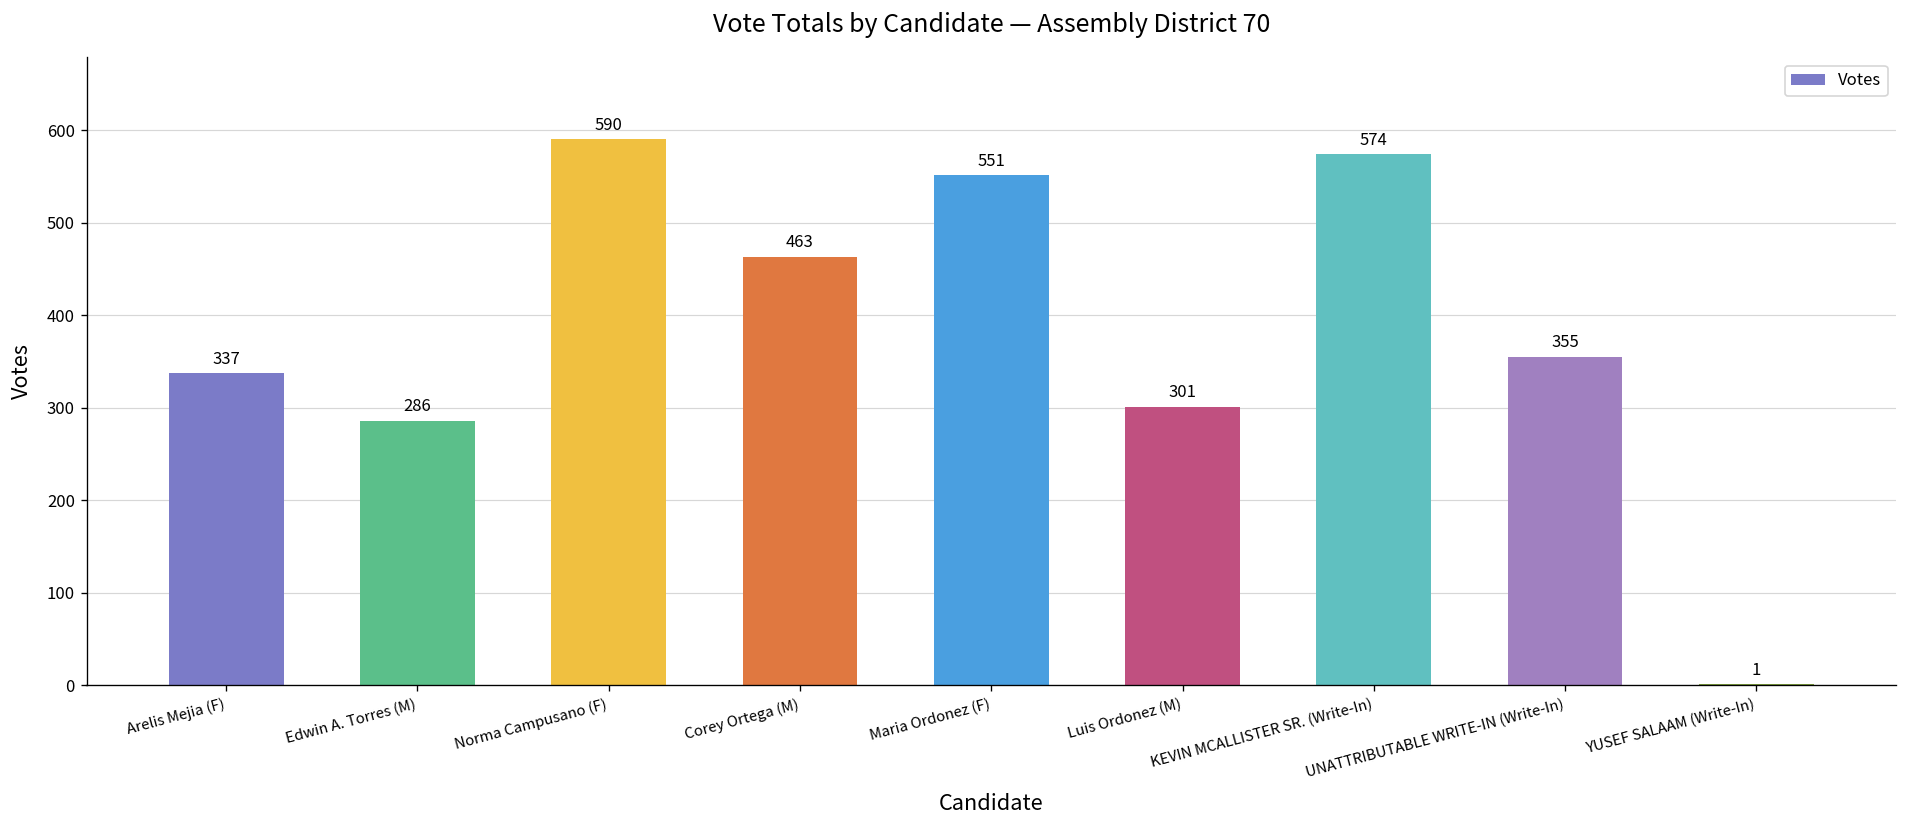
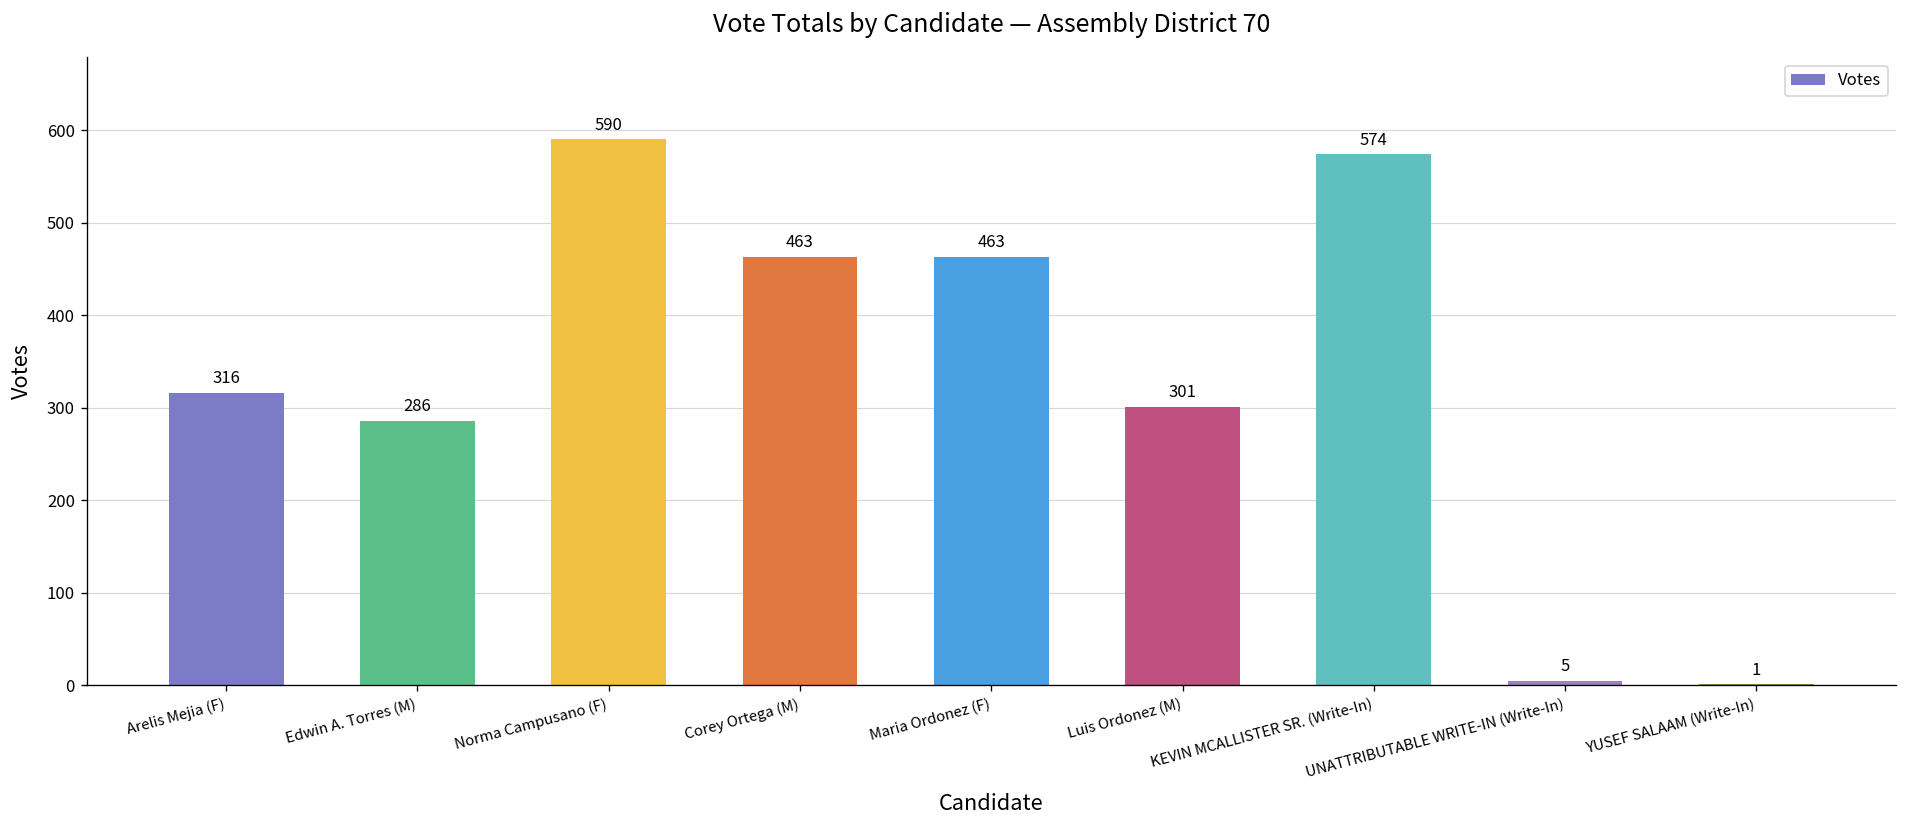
  {
-   "Arelis Mejia (F)": 337,
+   "Arelis Mejia (F)": 316,
    "Edwin A. Torres (M)": 286,
    "Norma Campusano (F)": 590,
    "Corey Ortega (M)": 463,
-   "Maria Ordonez (F)": 551,
+   "Maria Ordonez (F)": 463,
    "Luis Ordonez (M)": 301,
    "KEVIN MCALLISTER SR. (Write-In)": 574,
-   "UNATTRIBUTABLE WRITE-IN (Write-In)": 355,
+   "UNATTRIBUTABLE WRITE-IN (Write-In)": 5,
    "YUSEF SALAAM (Write-In)": 1
  }
